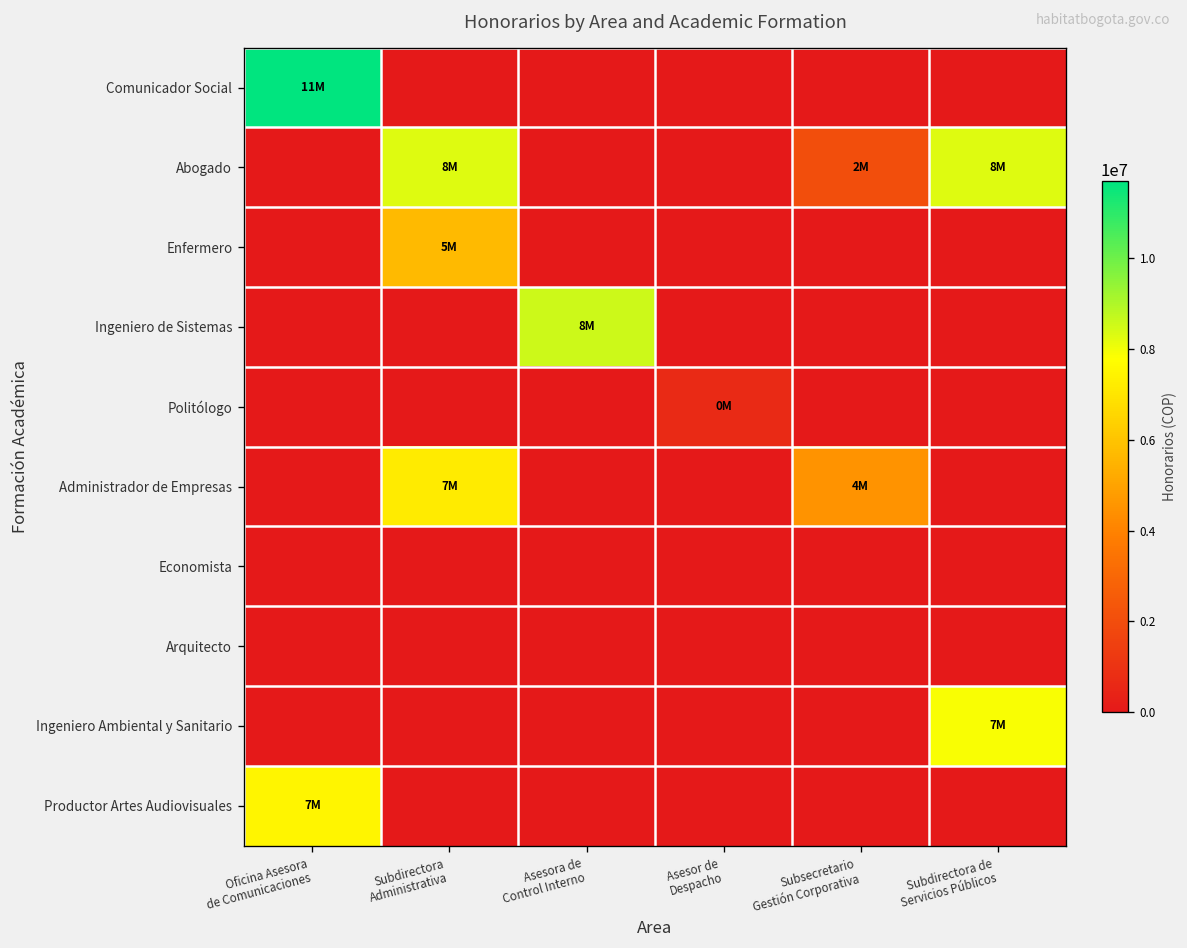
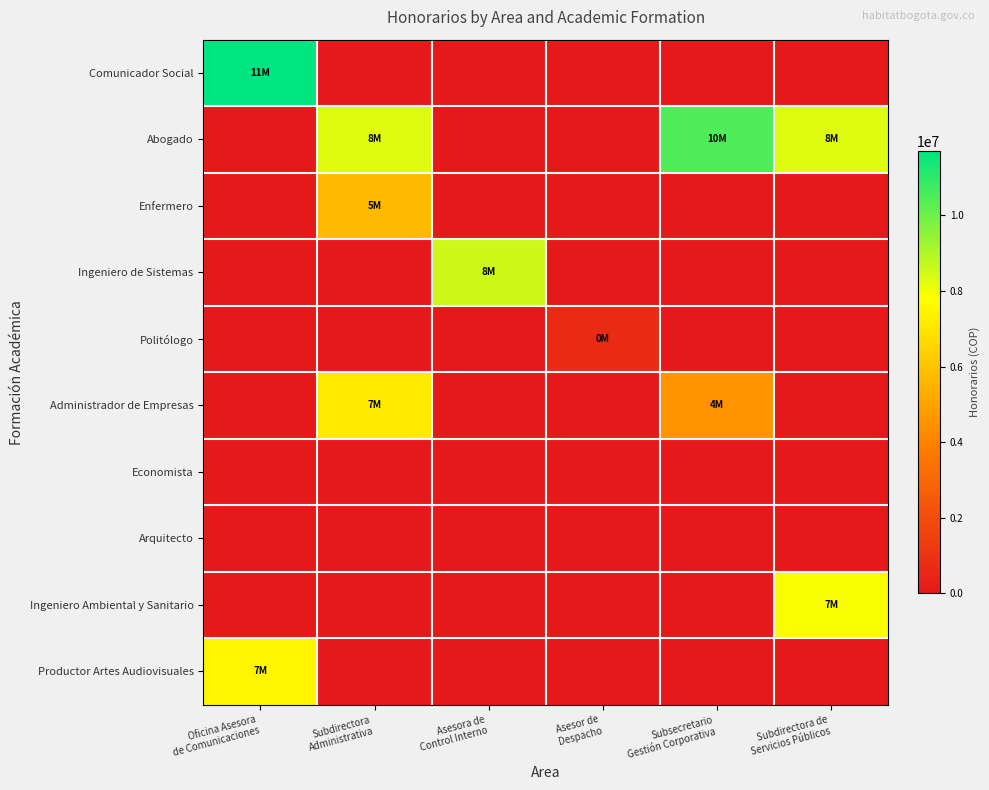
  {
    "Comunicador Social": {
      "Oficina Asesora de Comunicaciones": "11M"
    },
    "Abogado": {
      "Subdirectora Administrativa": "8M",
-     "Subsecretario Gestión Corporativa": "2M",
+     "Subsecretario Gestión Corporativa": "10M",
      "Subdirectora de Servicios Públicos": "8M"
    },
    "Enfermero": {
      "Subdirectora Administrativa": "5M"
    },
    "Ingeniero de Sistemas": {
      "Asesora de Control Interno": "8M"
    },
    "Politólogo": {
      "Asesor de Despacho": "0M"
    },
    "Administrador de Empresas": {
      "Subdirectora Administrativa": "7M",
      "Subsecretario Gestión Corporativa": "4M"
    },
    "Ingeniero Ambiental y Sanitario": {
      "Subdirectora de Servicios Públicos": "7M"
    },
    "Productor Artes Audiovisuales": {
      "Oficina Asesora de Comunicaciones": "7M"
    }
  }
